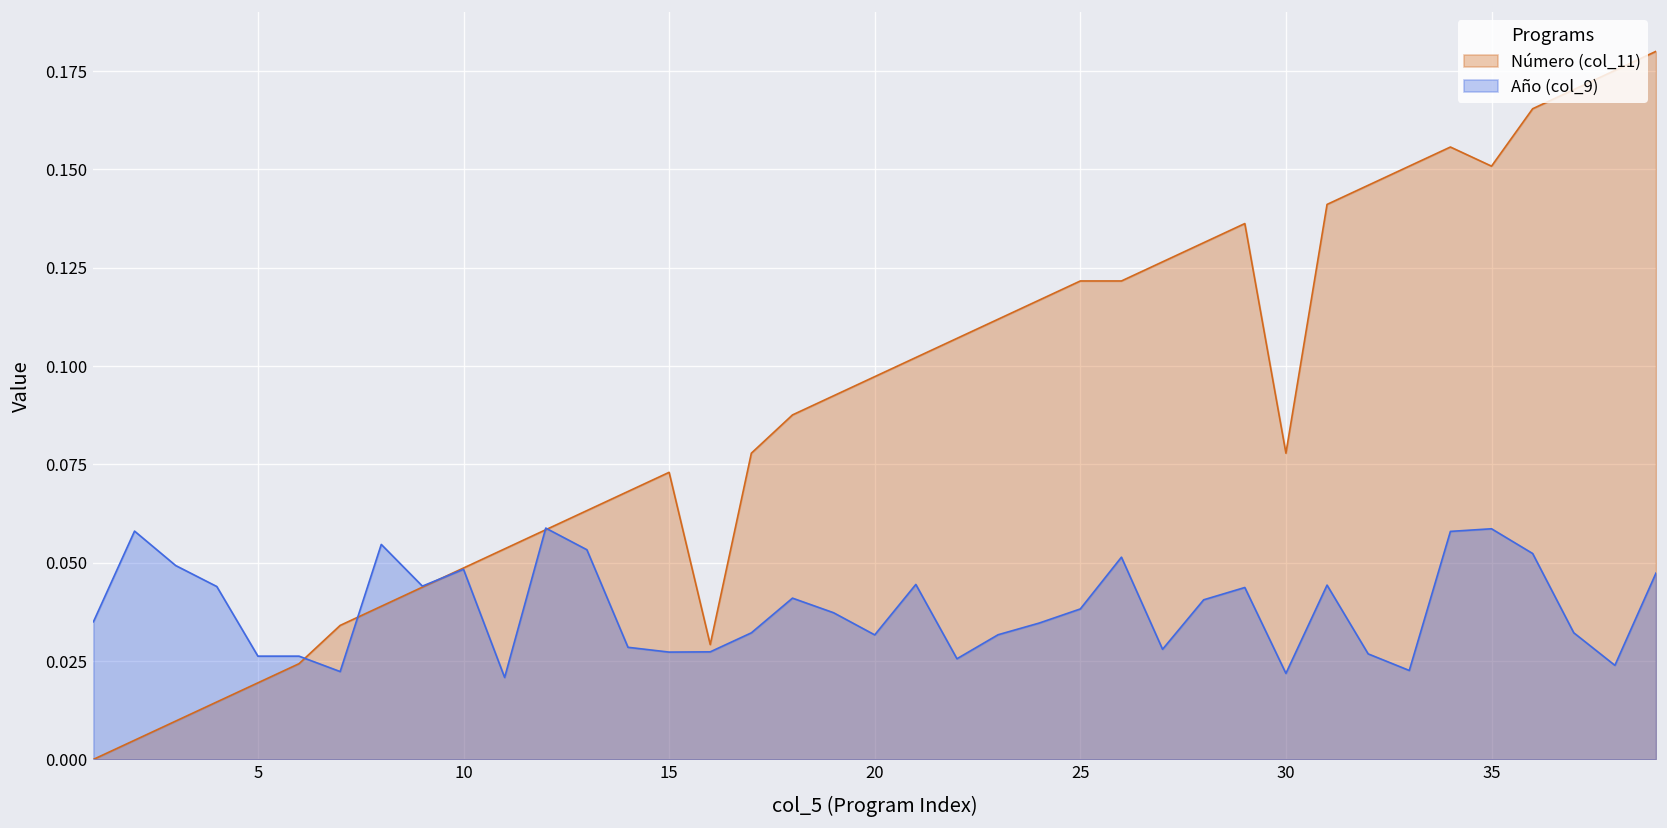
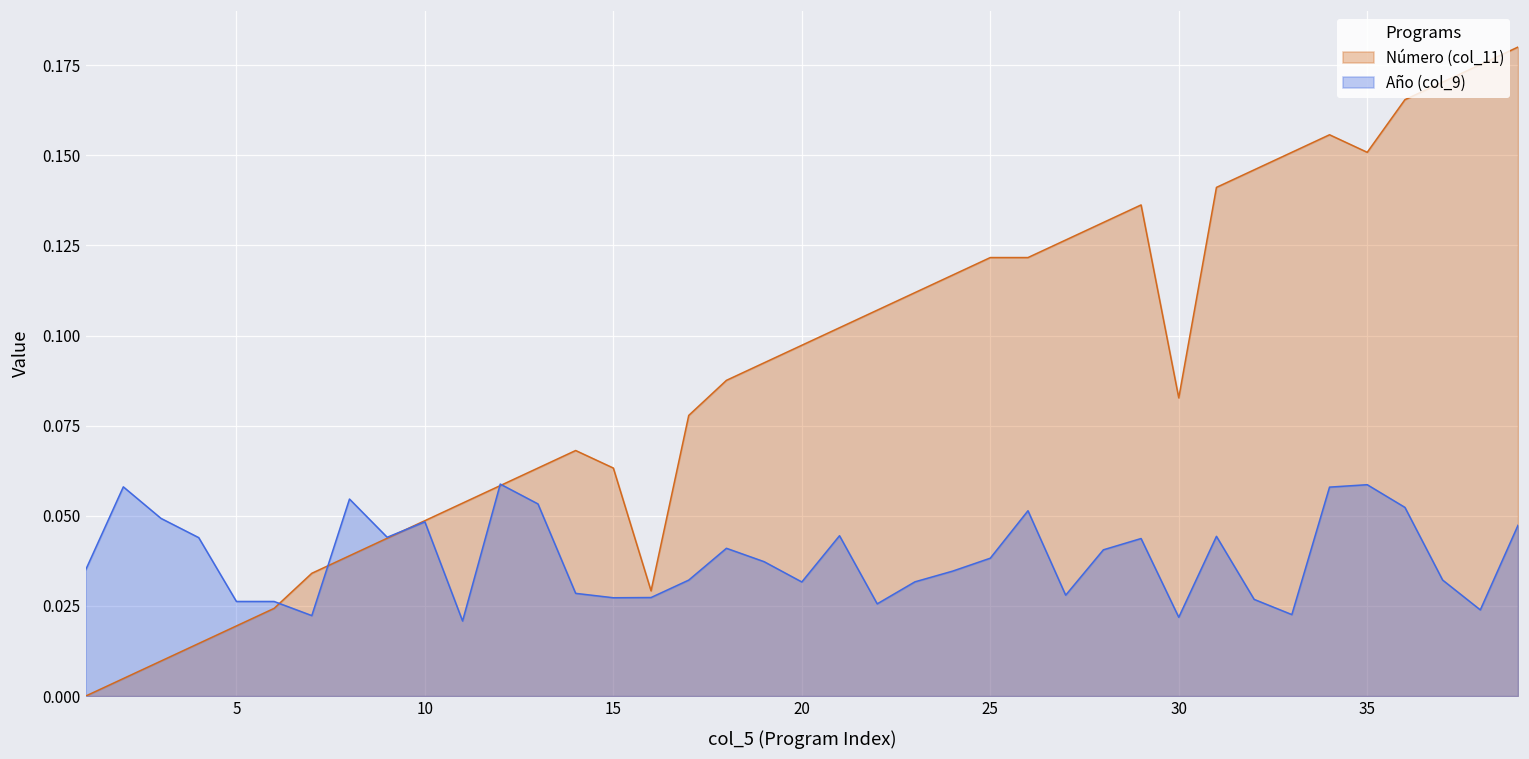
  {
    "Número (col_11)": {
      "5": 0.019,
-     "15": 0.073,
+     "15": 0.063,
      "20": 0.097,
      "25": 0.122,
-     "30": 0.078,
+     "30": 0.083,
      "35": 0.151
    },
    "Año (col_9)": {
      "5": 0.026,
      "15": 0.027,
      "20": 0.032,
      "25": 0.038,
      "30": 0.022,
      "35": 0.059
    }
  }
